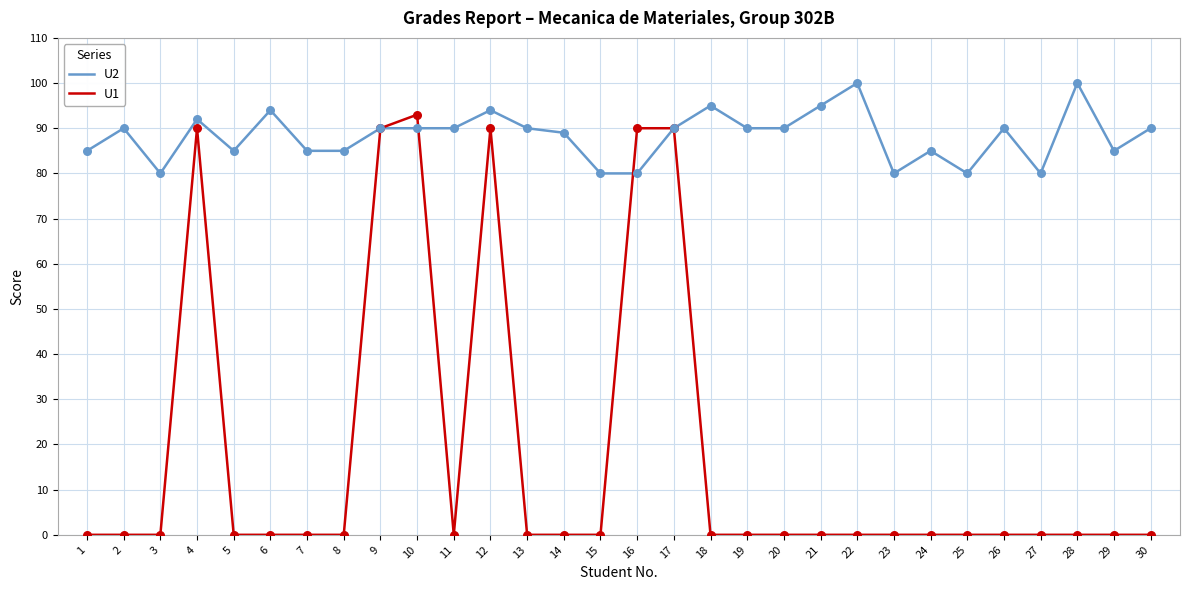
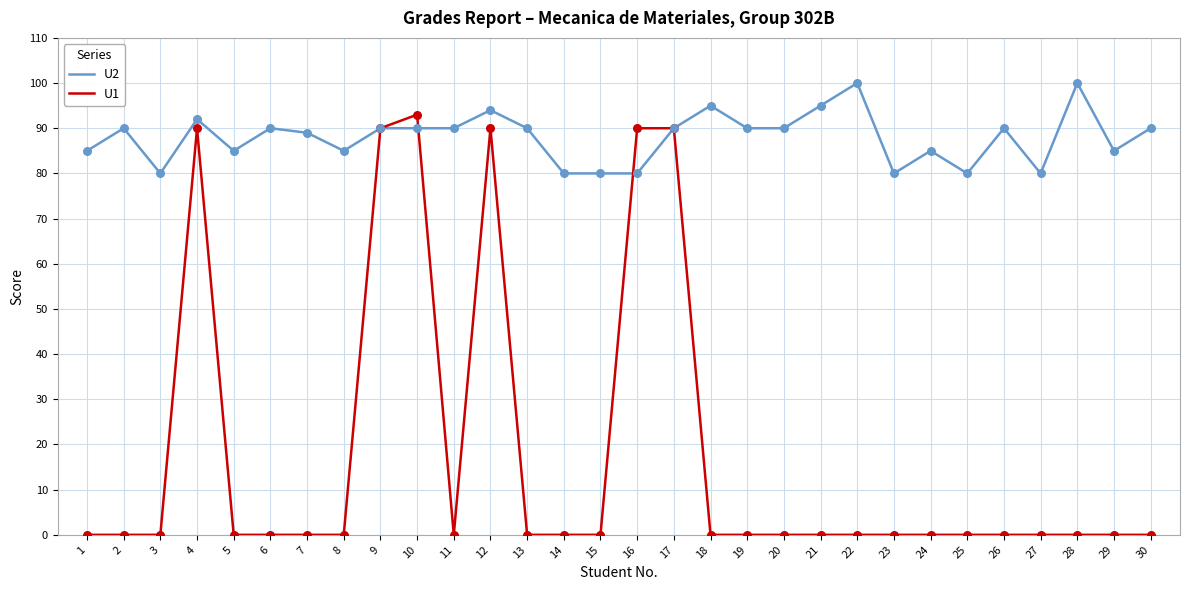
  {
    "U2": {
      "1": 85,
      "2": 90,
      "3": 80,
      "4": 92,
      "5": 85,
-     "6": 94,
-     "7": 85,
+     "6": 90,
+     "7": 89,
      "8": 85,
      "10": 90,
      "11": 90,
      "12": 94,
      "13": 90,
-     "14": 89,
+     "14": 80,
      "15": 80,
      "16": 80,
      "18": 95,
      "19": 90,
      "20": 90,
      "21": 95,
      "22": 100,
      "23": 80,
      "24": 85,
      "25": 80,
      "26": 90,
      "27": 80,
      "28": 100,
      "29": 85,
      "30": 90
    },
    "U1": {
      "1": 0,
      "2": 0,
      "3": 0,
      "4": 90,
      "5": 0,
      "6": 0,
      "7": 0,
      "8": 0,
      "10": 93,
      "11": 0,
      "12": 90,
      "13": 0,
      "14": 0,
      "15": 0,
      "16": 90,
      "18": 0,
      "19": 0,
      "20": 0,
      "21": 0,
      "22": 0,
      "23": 0,
      "24": 0,
      "25": 0,
      "26": 0,
      "27": 0,
      "28": 0,
      "29": 0,
      "30": 0
    }
  }
